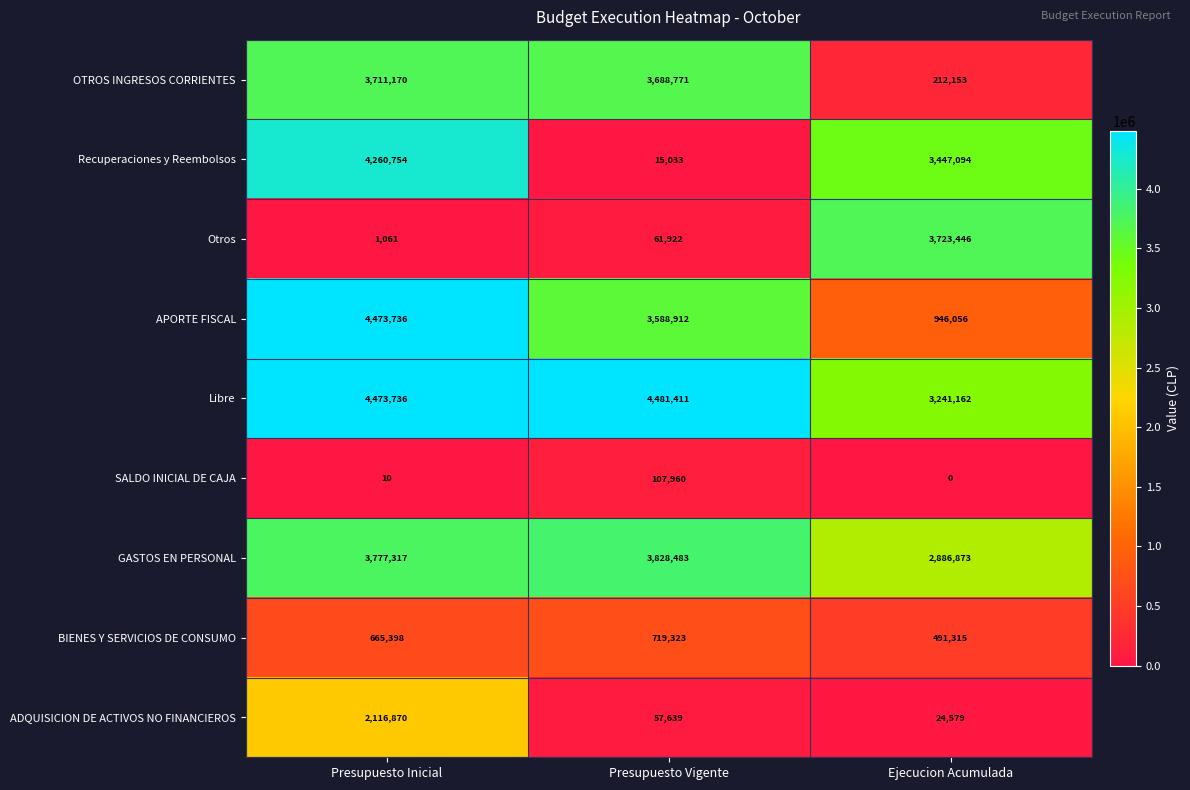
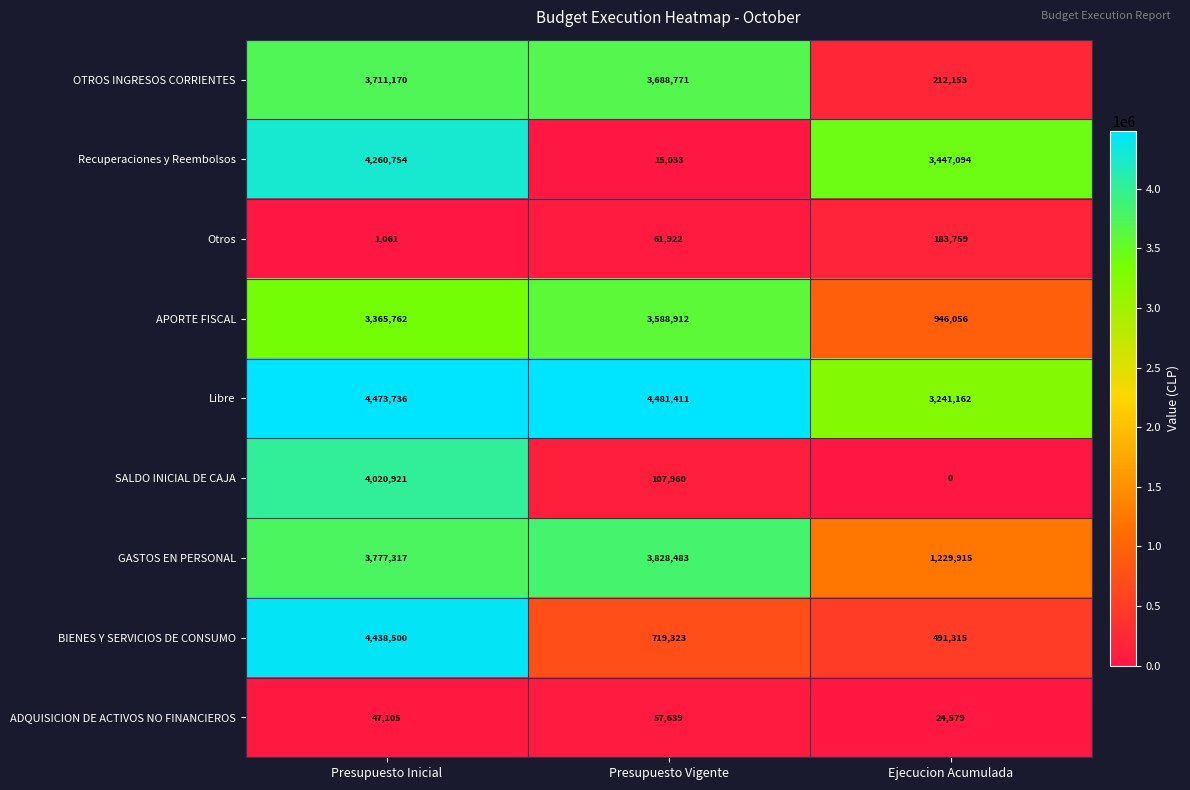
  {
    "OTROS INGRESOS CORRIENTES": {
      "Presupuesto Inicial": "3,711,170",
      "Presupuesto Vigente": "3,688,771",
      "Ejecucion Acumulada": "212,153"
    },
    "Recuperaciones y Reembolsos": {
      "Presupuesto Inicial": "4,260,754",
      "Presupuesto Vigente": "15,033",
      "Ejecucion Acumulada": "3,447,094"
    },
    "Otros": {
      "Presupuesto Inicial": "1,061",
      "Presupuesto Vigente": "61,922",
-     "Ejecucion Acumulada": "3,723,446"
+     "Ejecucion Acumulada": "183,759"
    },
    "APORTE FISCAL": {
-     "Presupuesto Inicial": "4,473,736",
+     "Presupuesto Inicial": "3,365,762",
      "Presupuesto Vigente": "3,588,912",
      "Ejecucion Acumulada": "946,056"
    },
    "Libre": {
      "Presupuesto Inicial": "4,473,736",
      "Presupuesto Vigente": "4,481,411",
      "Ejecucion Acumulada": "3,241,162"
    },
    "SALDO INICIAL DE CAJA": {
-     "Presupuesto Inicial": "10",
+     "Presupuesto Inicial": "4,020,921",
      "Presupuesto Vigente": "107,960",
      "Ejecucion Acumulada": "0"
    },
    "GASTOS EN PERSONAL": {
      "Presupuesto Inicial": "3,777,317",
      "Presupuesto Vigente": "3,828,483",
-     "Ejecucion Acumulada": "2,886,873"
+     "Ejecucion Acumulada": "1,229,915"
    },
    "BIENES Y SERVICIOS DE CONSUMO": {
-     "Presupuesto Inicial": "665,398",
+     "Presupuesto Inicial": "4,438,500",
      "Presupuesto Vigente": "719,323",
      "Ejecucion Acumulada": "491,315"
    },
    "ADQUISICION DE ACTIVOS NO FINANCIEROS": {
-     "Presupuesto Inicial": "2,116,870",
+     "Presupuesto Inicial": "47,105",
      "Presupuesto Vigente": "57,639",
      "Ejecucion Acumulada": "24,579"
    }
  }
